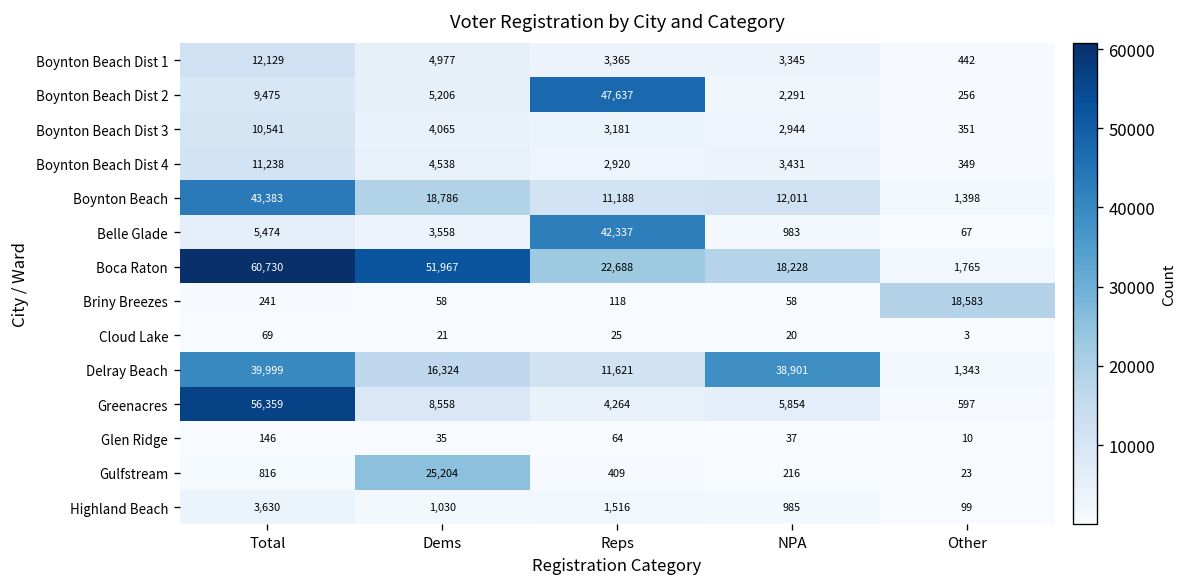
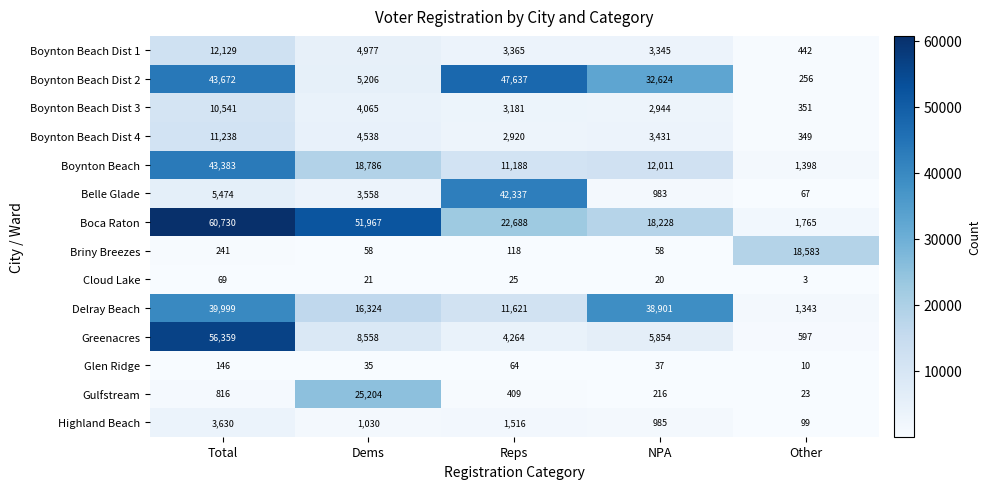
  {
    "Boynton Beach Dist 1": {
      "Total": "12,129",
      "Dems": "4,977",
      "Reps": "3,365",
      "NPA": "3,345",
      "Other": "442"
    },
    "Boynton Beach Dist 2": {
-     "Total": "9,475",
+     "Total": "43,672",
      "Dems": "5,206",
      "Reps": "47,637",
-     "NPA": "2,291",
+     "NPA": "32,624",
      "Other": "256"
    },
    "Boynton Beach Dist 3": {
      "Total": "10,541",
      "Dems": "4,065",
      "Reps": "3,181",
      "NPA": "2,944",
      "Other": "351"
    },
    "Boynton Beach Dist 4": {
      "Total": "11,238",
      "Dems": "4,538",
      "Reps": "2,920",
      "NPA": "3,431",
      "Other": "349"
    },
    "Boynton Beach": {
      "Total": "43,383",
      "Dems": "18,786",
      "Reps": "11,188",
      "NPA": "12,011",
      "Other": "1,398"
    },
    "Belle Glade": {
      "Total": "5,474",
      "Dems": "3,558",
      "Reps": "42,337",
      "NPA": "983",
      "Other": "67"
    },
    "Boca Raton": {
      "Total": "60,730",
      "Dems": "51,967",
      "Reps": "22,688",
      "NPA": "18,228",
      "Other": "1,765"
    },
    "Briny Breezes": {
      "Total": "241",
      "Dems": "58",
      "Reps": "118",
      "NPA": "58",
      "Other": "18,583"
    },
    "Cloud Lake": {
      "Total": "69",
      "Dems": "21",
      "Reps": "25",
      "NPA": "20",
      "Other": "3"
    },
    "Delray Beach": {
      "Total": "39,999",
      "Dems": "16,324",
      "Reps": "11,621",
      "NPA": "38,901",
      "Other": "1,343"
    },
    "Greenacres": {
      "Total": "56,359",
      "Dems": "8,558",
      "Reps": "4,264",
      "NPA": "5,854",
      "Other": "597"
    },
    "Glen Ridge": {
      "Total": "146",
      "Dems": "35",
      "Reps": "64",
      "NPA": "37",
      "Other": "10"
    },
    "Gulfstream": {
      "Total": "816",
      "Dems": "25,204",
      "Reps": "409",
      "NPA": "216",
      "Other": "23"
    },
    "Highland Beach": {
      "Total": "3,630",
      "Dems": "1,030",
      "Reps": "1,516",
      "NPA": "985",
      "Other": "99"
    }
  }
